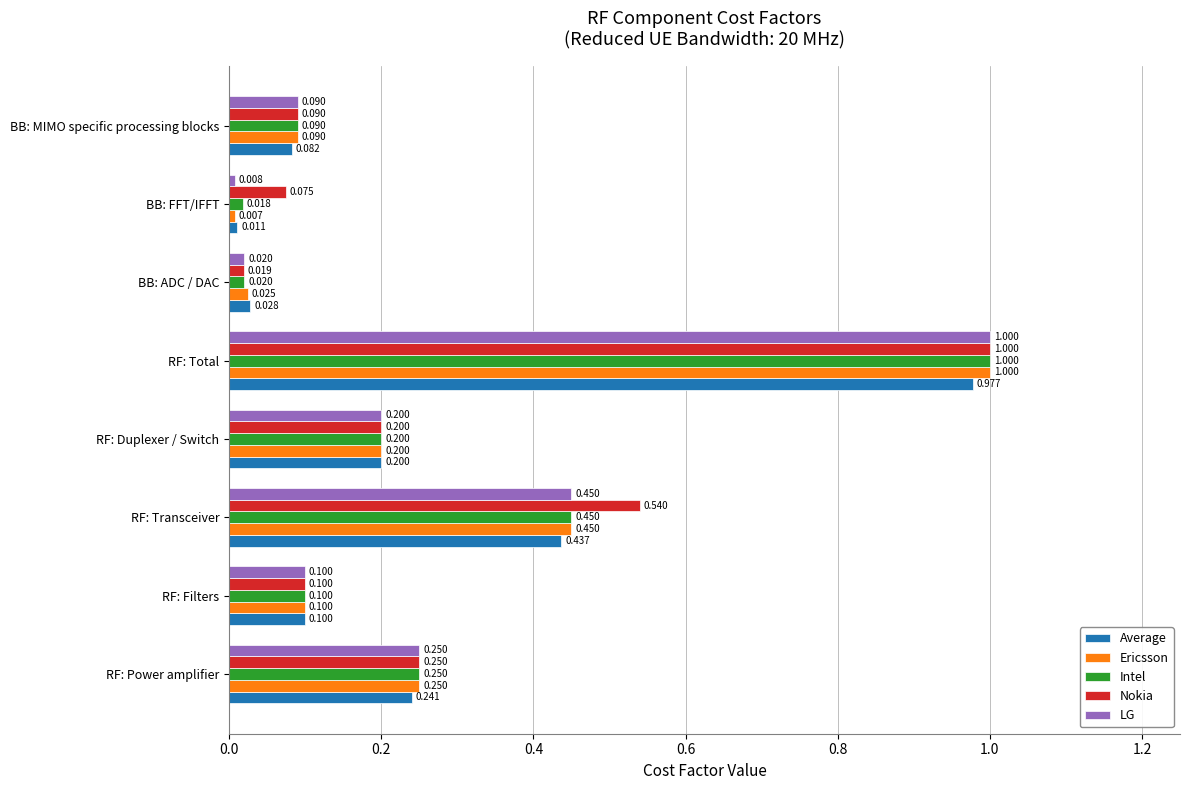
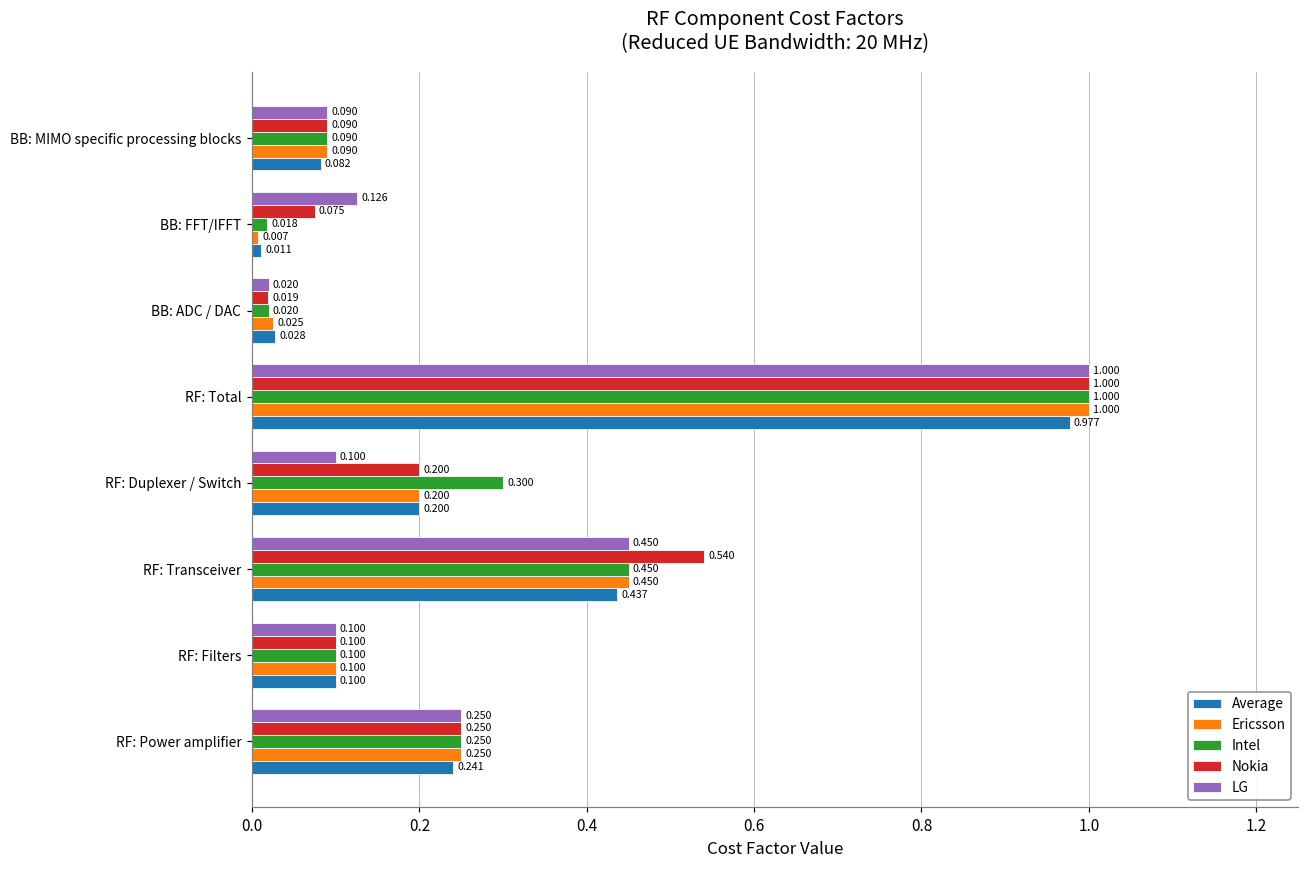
  {
    "Average": {
      "BB: MIMO specific processing blocks": 0.082,
      "BB: FFT/IFFT": 0.011,
      "BB: ADC / DAC": 0.028,
      "RF: Total": 0.977,
      "RF: Duplexer / Switch": 0.200,
      "RF: Transceiver": 0.437,
      "RF: Filters": 0.100,
      "RF: Power amplifier": 0.241
    },
    "Ericsson": {
      "BB: MIMO specific processing blocks": 0.090,
      "BB: FFT/IFFT": 0.007,
      "BB: ADC / DAC": 0.025,
      "RF: Total": 1.000,
      "RF: Duplexer / Switch": 0.200,
      "RF: Transceiver": 0.450,
      "RF: Filters": 0.100,
      "RF: Power amplifier": 0.250
    },
    "Intel": {
      "BB: MIMO specific processing blocks": 0.090,
      "BB: FFT/IFFT": 0.018,
      "BB: ADC / DAC": 0.020,
      "RF: Total": 1.000,
-     "RF: Duplexer / Switch": 0.200,
+     "RF: Duplexer / Switch": 0.300,
      "RF: Transceiver": 0.450,
      "RF: Filters": 0.100,
      "RF: Power amplifier": 0.250
    },
    "Nokia": {
      "BB: MIMO specific processing blocks": 0.090,
      "BB: FFT/IFFT": 0.075,
      "BB: ADC / DAC": 0.019,
      "RF: Total": 1.000,
      "RF: Duplexer / Switch": 0.200,
      "RF: Transceiver": 0.540,
      "RF: Filters": 0.100,
      "RF: Power amplifier": 0.250
    },
    "LG": {
      "BB: MIMO specific processing blocks": 0.090,
-     "BB: FFT/IFFT": 0.008,
+     "BB: FFT/IFFT": 0.126,
      "BB: ADC / DAC": 0.020,
      "RF: Total": 1.000,
-     "RF: Duplexer / Switch": 0.200,
+     "RF: Duplexer / Switch": 0.100,
      "RF: Transceiver": 0.450,
      "RF: Filters": 0.100,
      "RF: Power amplifier": 0.250
    }
  }
